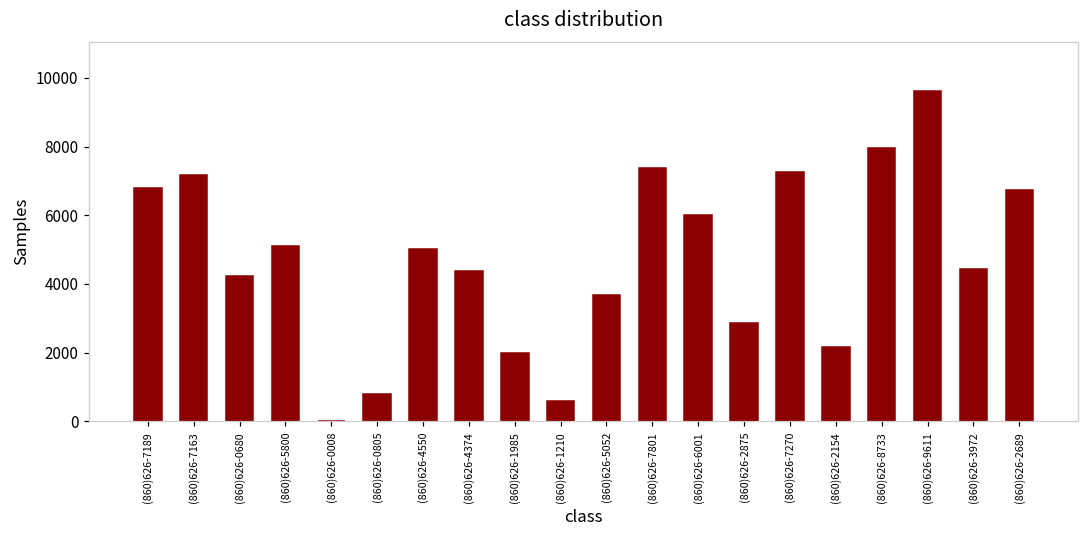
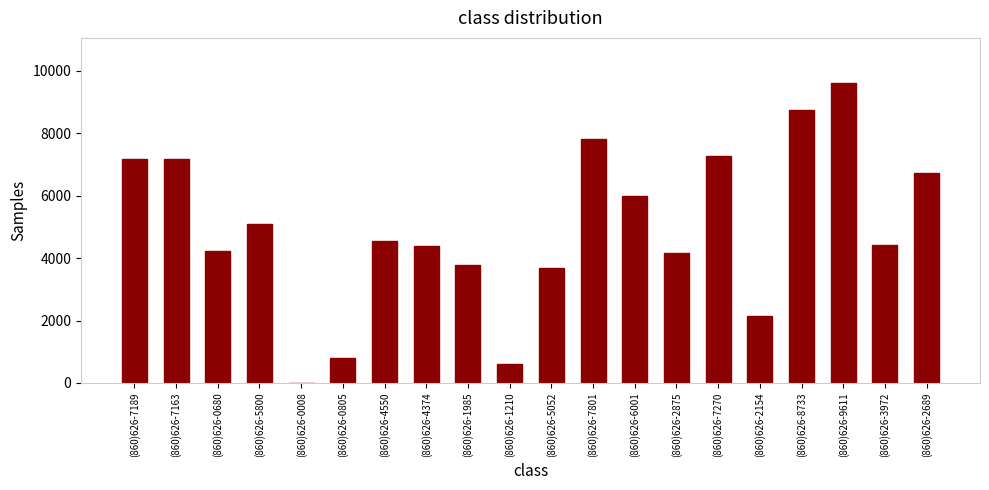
  {
-   "(860)626-7189": 6800,
+   "(860)626-7189": 7200,
    "(860)626-7163": 7200,
    "(860)626-0680": 4200,
    "(860)626-5800": 5100,
    "(860)626-0805": 800,
-   "(860)626-4550": 5000,
+   "(860)626-4550": 4600,
    "(860)626-4374": 4400,
-   "(860)626-1985": 2000,
+   "(860)626-1985": 3800,
    "(860)626-1210": 600,
    "(860)626-5052": 3700,
-   "(860)626-7801": 7400,
+   "(860)626-7801": 7800,
    "(860)626-6001": 6000,
-   "(860)626-2875": 2900,
+   "(860)626-2875": 4200,
    "(860)626-7270": 7300,
    "(860)626-2154": 2200,
-   "(860)626-8733": 7900,
+   "(860)626-8733": 8700,
    "(860)626-9611": 9600,
    "(860)626-3972": 4400,
    "(860)626-2689": 6700
  }
